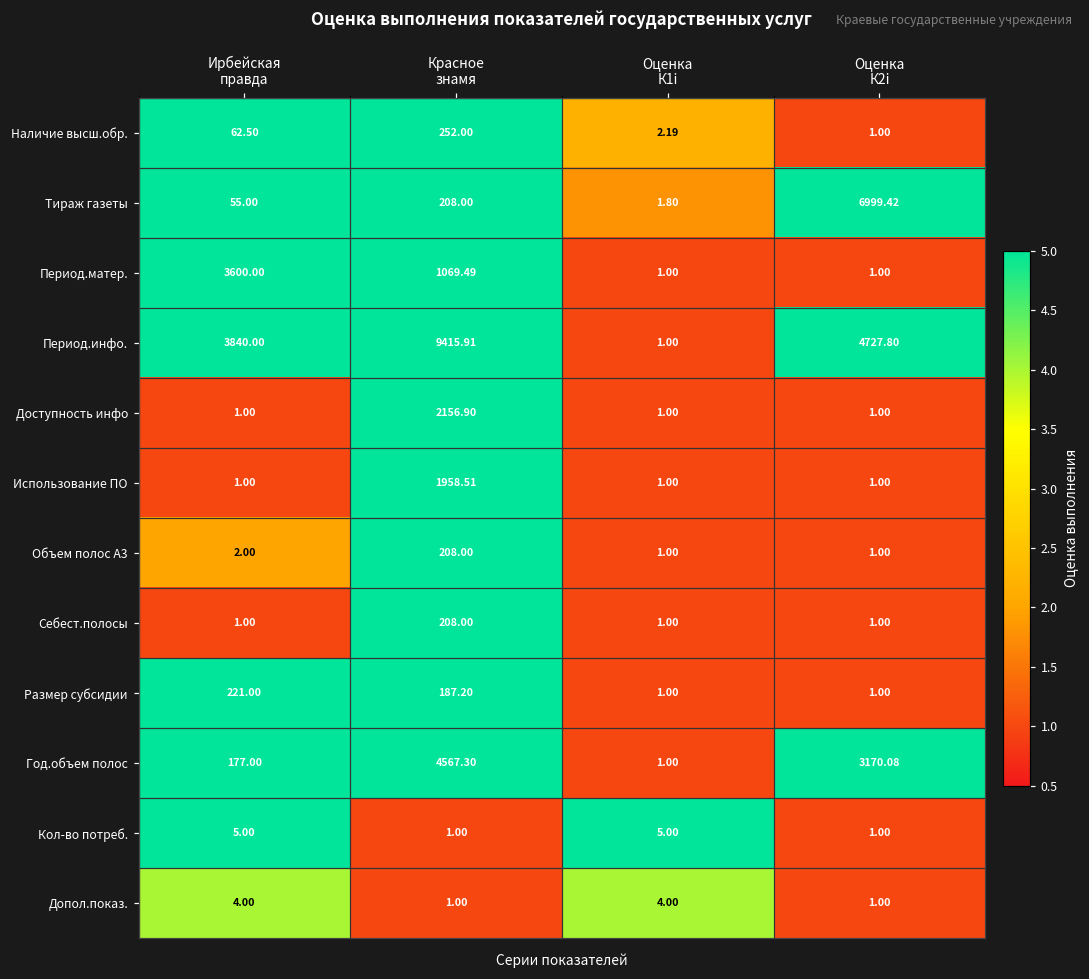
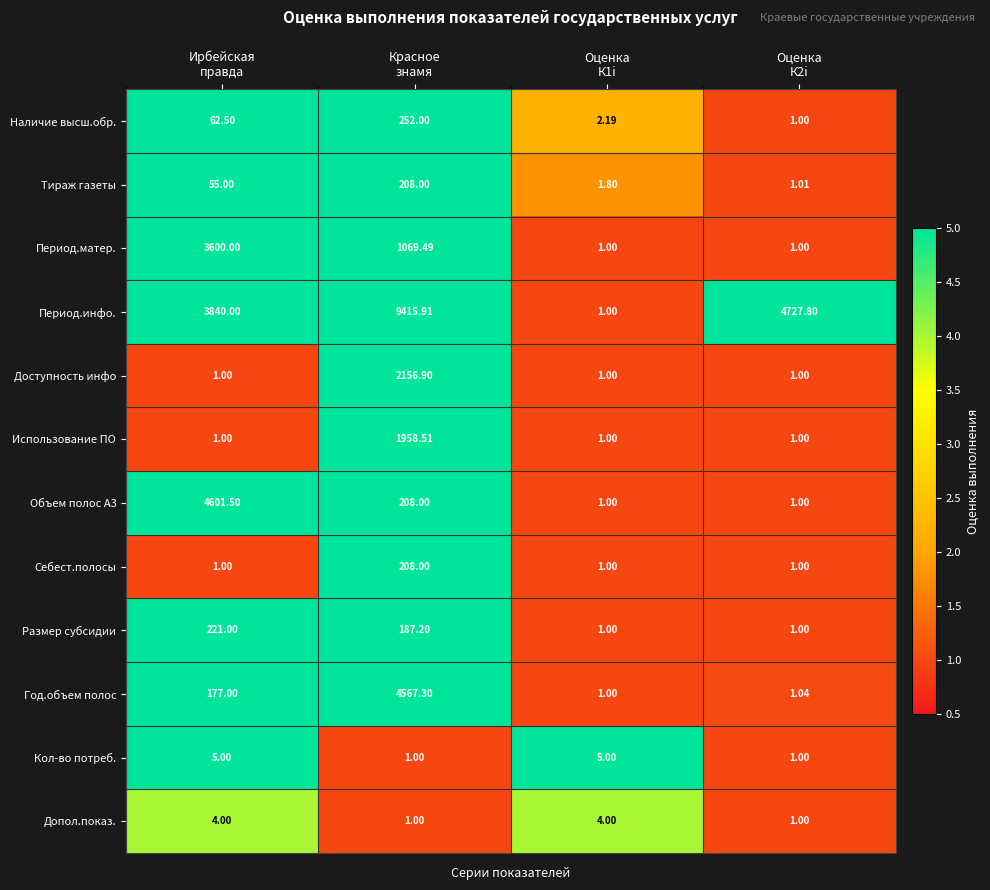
  {
    "Наличие высш.обр.": {
      "Ирбейская правда": 62.50,
      "Красное знамя": 252.00,
      "Оценка К1i": 2.19,
      "Оценка К2i": 1.00
    },
    "Тираж газеты": {
      "Ирбейская правда": 55.00,
      "Красное знамя": 208.00,
      "Оценка К1i": 1.80,
-     "Оценка К2i": 6999.42
+     "Оценка К2i": 1.01
    },
    "Период.матер.": {
      "Ирбейская правда": 3600.00,
      "Красное знамя": 1069.49,
      "Оценка К1i": 1.00,
      "Оценка К2i": 1.00
    },
    "Период.инфо.": {
      "Ирбейская правда": 3840.00,
      "Красное знамя": 9415.91,
      "Оценка К1i": 1.00,
      "Оценка К2i": 4727.80
    },
    "Доступность инфо": {
      "Ирбейская правда": 1.00,
      "Красное знамя": 2156.90,
      "Оценка К1i": 1.00,
      "Оценка К2i": 1.00
    },
    "Использование ПО": {
      "Ирбейская правда": 1.00,
      "Красное знамя": 1958.51,
      "Оценка К1i": 1.00,
      "Оценка К2i": 1.00
    },
    "Объем полос А3": {
-     "Ирбейская правда": 2.00,
+     "Ирбейская правда": 4601.50,
      "Красное знамя": 208.00,
      "Оценка К1i": 1.00,
      "Оценка К2i": 1.00
    },
    "Себест.полосы": {
      "Ирбейская правда": 1.00,
      "Красное знамя": 208.00,
      "Оценка К1i": 1.00,
      "Оценка К2i": 1.00
    },
    "Размер субсидии": {
      "Ирбейская правда": 221.00,
      "Красное знамя": 187.20,
      "Оценка К1i": 1.00,
      "Оценка К2i": 1.00
    },
    "Год.объем полос": {
      "Ирбейская правда": 177.00,
      "Красное знамя": 4567.30,
      "Оценка К1i": 1.00,
-     "Оценка К2i": 3170.08
+     "Оценка К2i": 1.04
    },
    "Кол-во потреб.": {
      "Ирбейская правда": 5.00,
      "Красное знамя": 1.00,
      "Оценка К1i": 5.00,
      "Оценка К2i": 1.00
    },
    "Допол.показ.": {
      "Ирбейская правда": 4.00,
      "Красное знамя": 1.00,
      "Оценка К1i": 4.00,
      "Оценка К2i": 1.00
    }
  }
